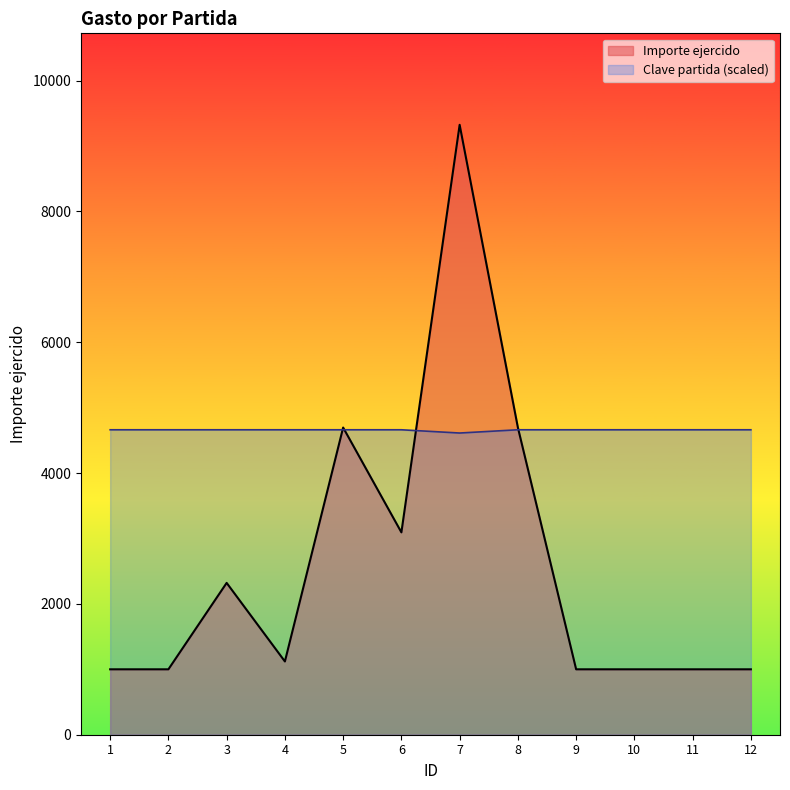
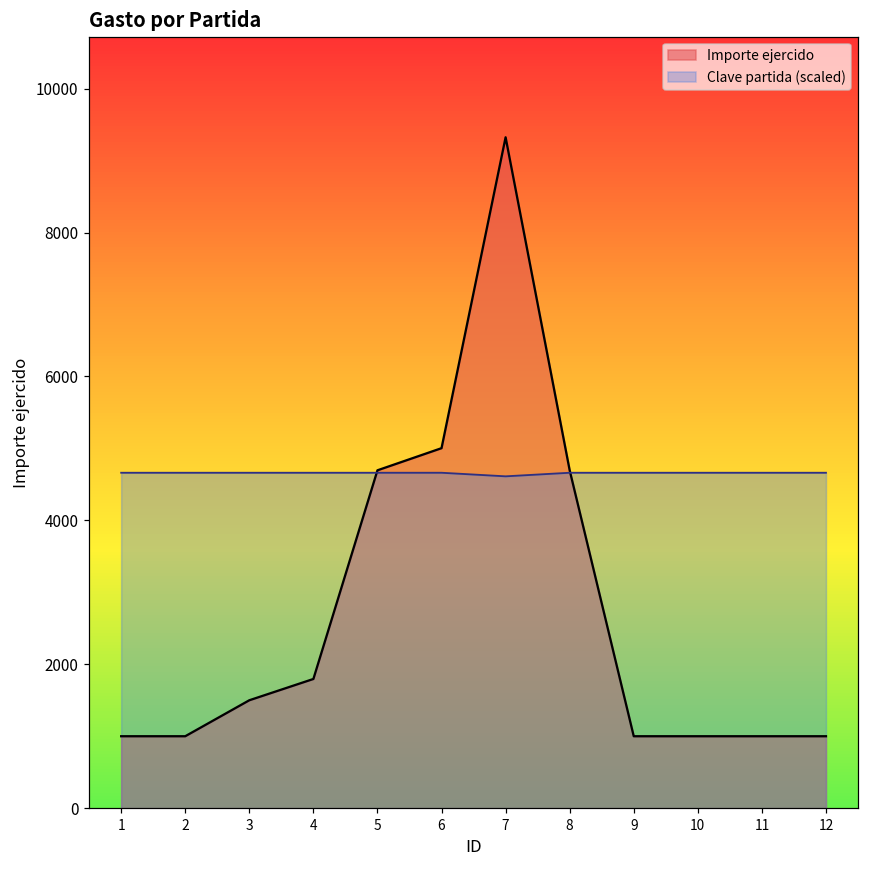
  {
    "Importe ejercido": {
      "1": 1000,
      "2": 1000,
-     "3": 2300,
-     "4": 1100,
-     "6": 3100,
+     "3": 1500,
+     "4": 1800,
+     "6": 5000,
      "7": 9300,
      "9": 1000,
      "10": 1000,
      "11": 1000,
      "12": 1000
    },
    "Clave partida (scaled)": {
      "1": 4700,
      "2": 4700,
      "3": 4700,
      "4": 4700,
      "6": 4700,
      "7": 4600,
      "9": 4700,
      "10": 4700,
      "11": 4700,
      "12": 4700
    }
  }
